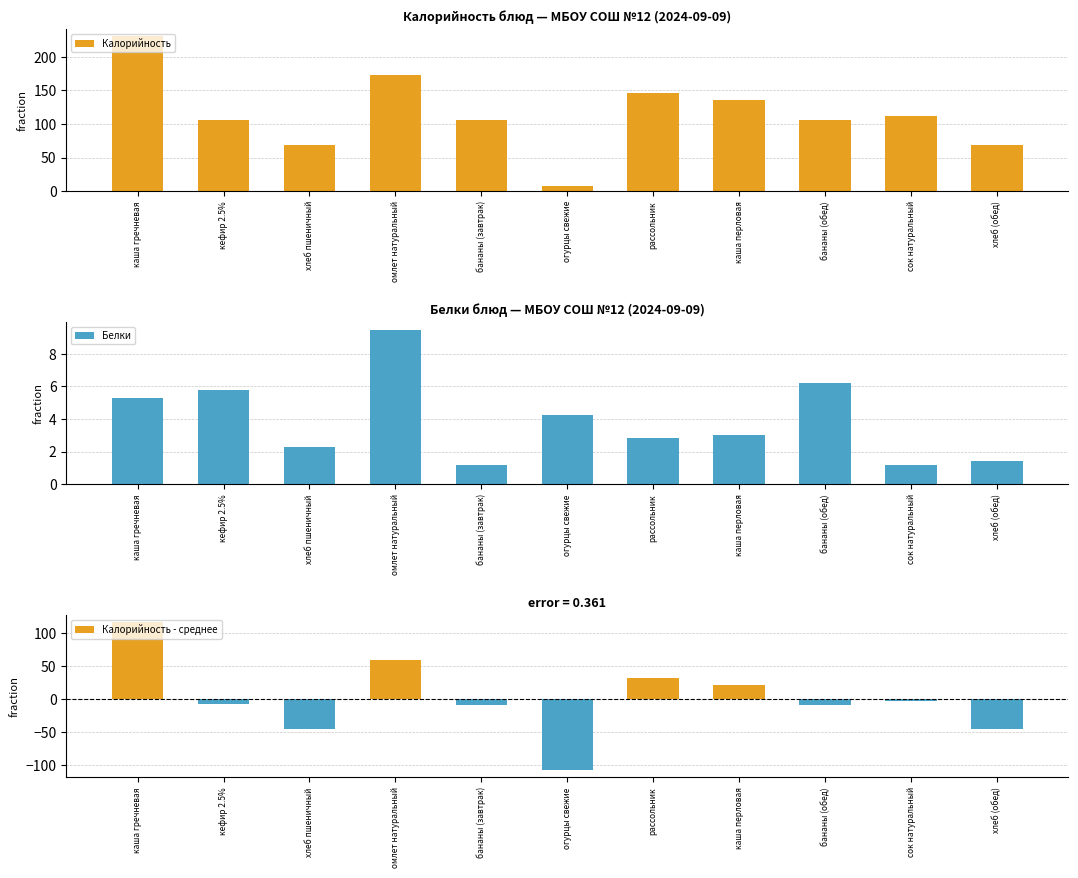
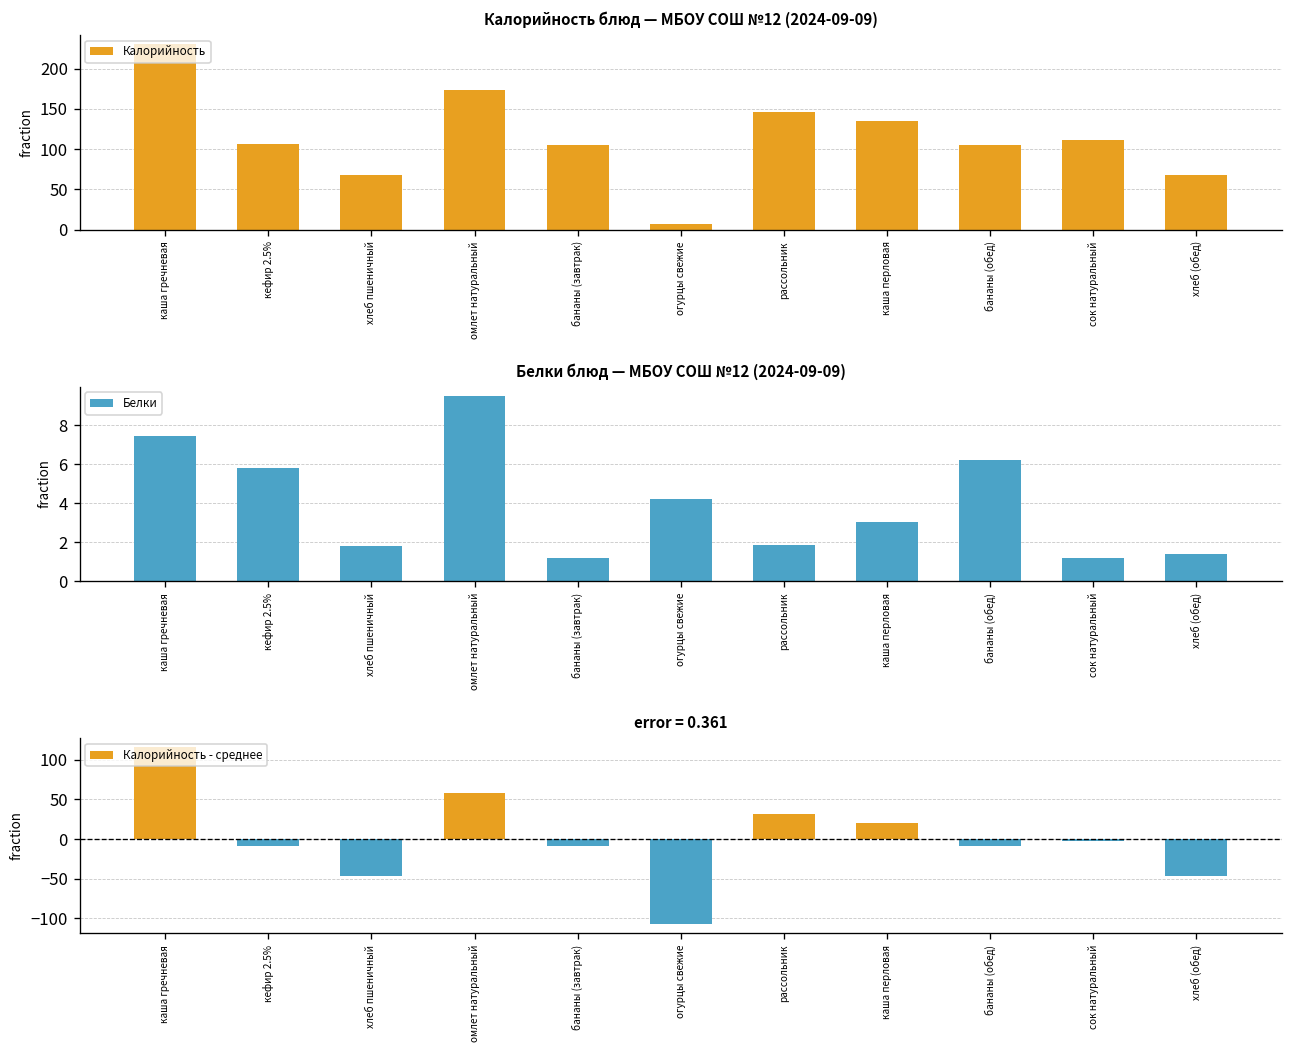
  {
    "Калорийность блюд — МБОУ СОШ №12 (2024-09-09)": {
      "кефир 2.5%": 110,
      "хлеб пшеничный": 70,
      "омлет натуральный": 170,
      "бананы (завтрак)": 110,
      "огурцы свежие": 10,
      "рассольник": 150,
      "каша перловая": 140,
      "бананы (обед)": 110,
      "сок натуральный": 110,
      "хлеб (обед)": 70
    },
    "Белки блюд — МБОУ СОШ №12 (2024-09-09)": {
-     "каша гречневая": 5.3,
+     "каша гречневая": 7.5,
      "кефир 2.5%": 5.8,
-     "хлеб пшеничный": 2.3,
+     "хлеб пшеничный": 1.8,
      "омлет натуральный": 9.5,
      "бананы (завтрак)": 1.2,
      "огурцы свежие": 4.2,
-     "рассольник": 2.9,
+     "рассольник": 1.9,
      "каша перловая": 3.0,
      "бананы (обед)": 6.2,
      "сок натуральный": 1.2,
      "хлеб (обед)": 1.4
    },
    "error = 0.361": {
      "кефир 2.5%": -10,
      "хлеб пшеничный": -50,
      "омлет натуральный": 60,
      "бананы (завтрак)": -10,
      "огурцы свежие": -110,
      "рассольник": 30,
      "каша перловая": 20,
      "бананы (обед)": -10,
      "хлеб (обед)": -50
    }
  }
